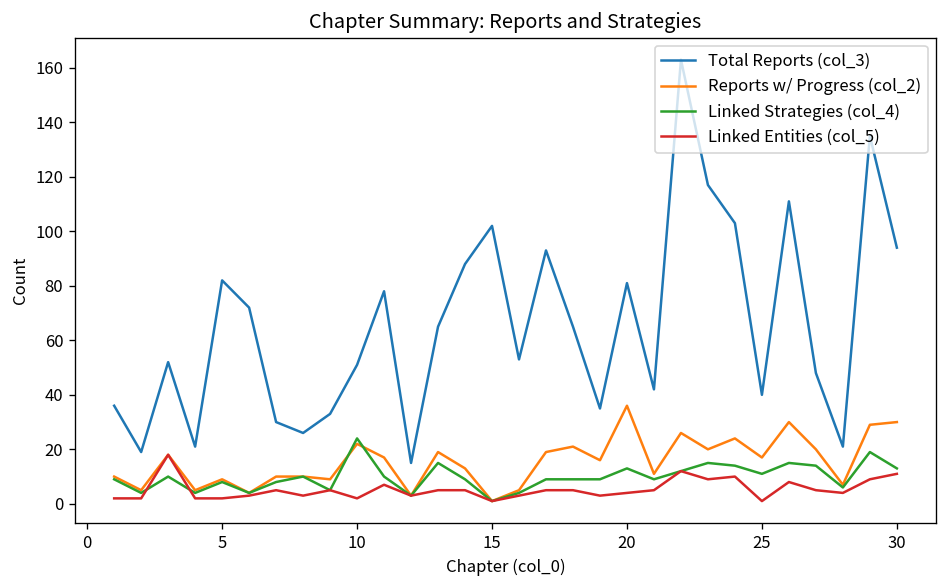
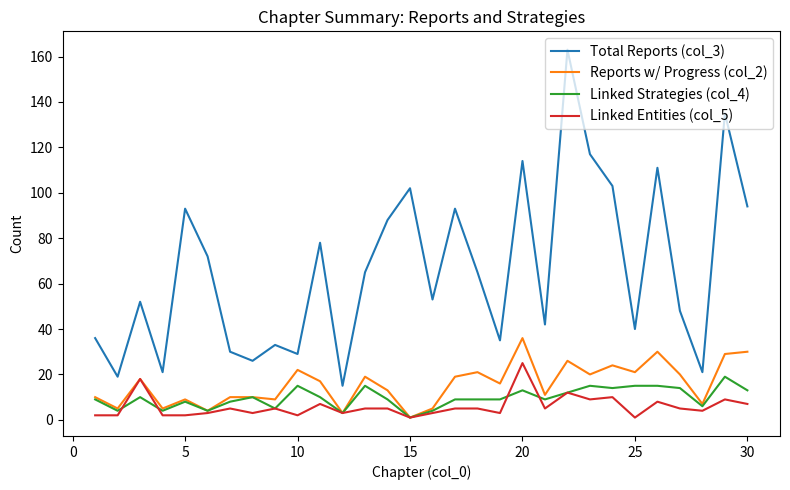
  {
    "Total Reports (col_3)": {
-     "5": 82,
-     "10": 51,
+     "5": 93,
+     "10": 29,
      "15": 102,
-     "20": 81,
+     "20": 114,
      "25": 40,
      "30": 94
    },
    "Reports w/ Progress (col_2)": {
      "10": 22,
      "20": 36,
-     "25": 17,
+     "25": 21,
      "30": 30
    },
    "Linked Strategies (col_4)": {
-     "10": 24,
+     "10": 15,
      "20": 13,
-     "25": 11,
+     "25": 15,
      "30": 13
    },
    "Linked Entities (col_5)": {
      "5": 2,
      "10": 2,
-     "20": 4,
+     "20": 25,
      "25": 1,
-     "30": 11
+     "30": 7
    }
  }
